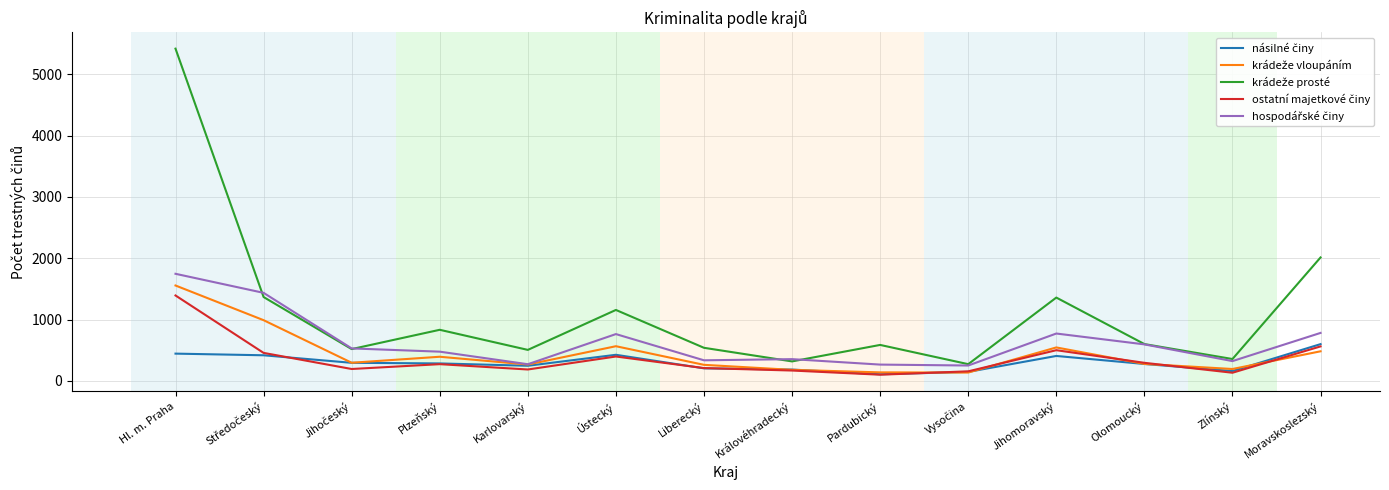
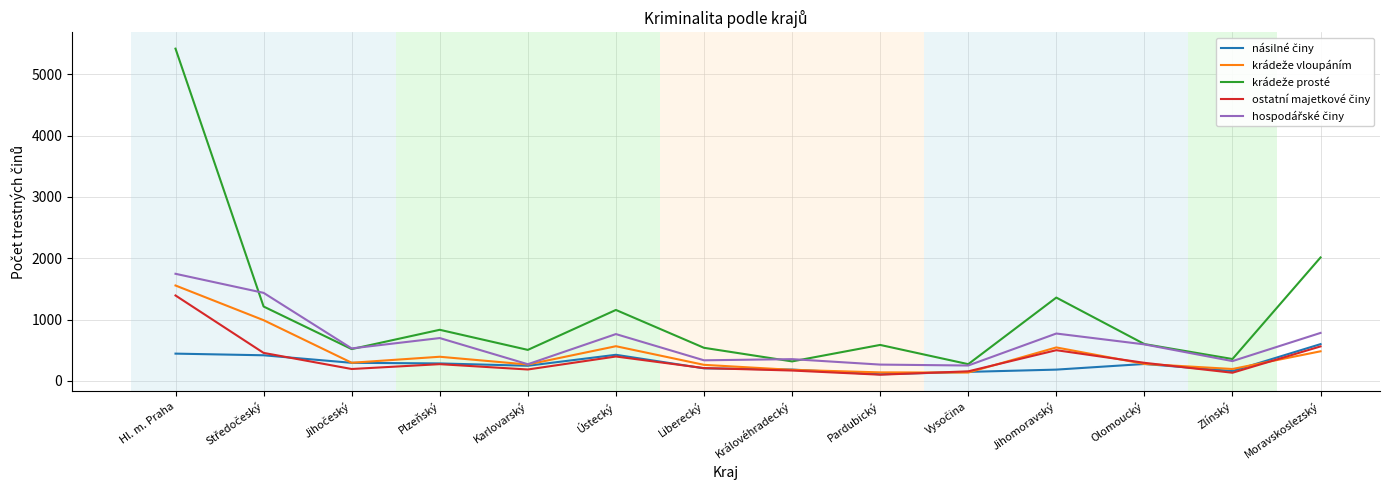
  {
    "násilné činy": {
      "Hl. m. Praha": 400,
-     "Jihomoravský": 400
+     "Jihomoravský": 200
    },
    "krádeže vloupáním": {
      "Hl. m. Praha": 1600,
      "Středočeský": 1000,
      "Plzeňský": 400,
      "Ústecký": 600,
      "Liberecký": 300,
      "Jihomoravský": 500,
      "Moravskoslezský": 500
    },
    "krádeže prosté": {
      "Hl. m. Praha": 5400,
-     "Středočeský": 1400,
+     "Středočeský": 1200,
      "Plzeňský": 800,
      "Karlovarský": 500,
      "Ústecký": 1200,
      "Liberecký": 500,
      "Pardubický": 600,
      "Jihomoravský": 1400,
      "Moravskoslezský": 2000
    },
    "ostatní majetkové činy": {
      "Hl. m. Praha": 1400,
      "Jihočeský": 200,
      "Karlovarský": 200,
      "Jihomoravský": 500
    },
    "hospodářské činy": {
      "Hl. m. Praha": 1700,
      "Středočeský": 1400,
-     "Plzeňský": 500,
+     "Plzeňský": 700,
      "Ústecký": 800,
      "Liberecký": 300,
      "Pardubický": 300,
      "Jihomoravský": 800,
      "Moravskoslezský": 800
    }
  }
